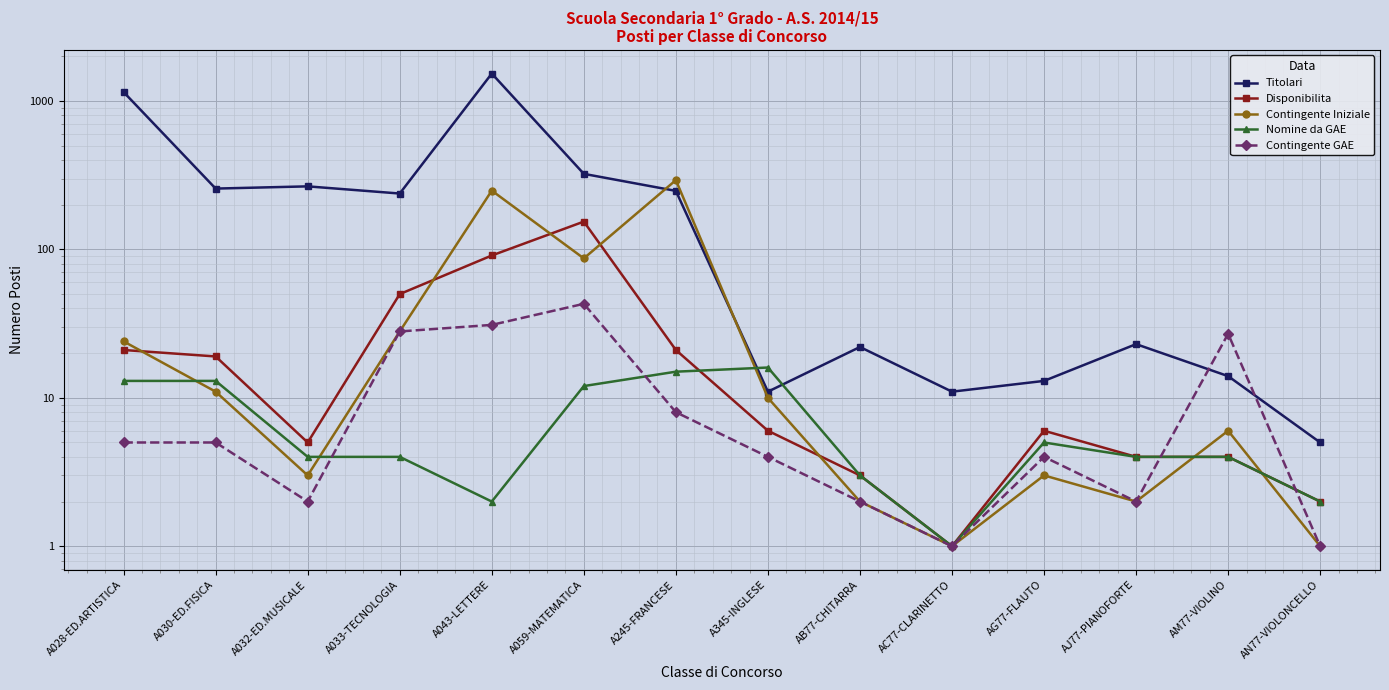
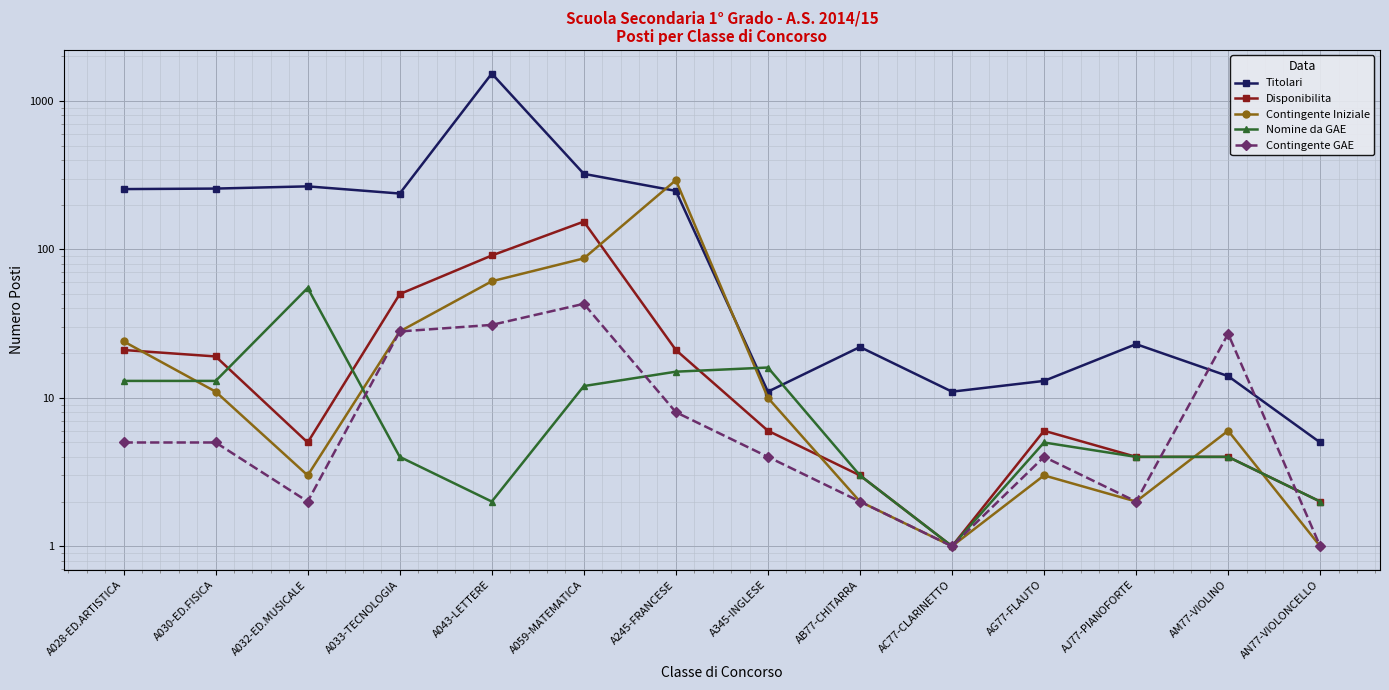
  {
    "Titolari": {
-     "A028-ED.ARTISTICA": 1100,
+     "A028-ED.ARTISTICA": 260,
      "A030-ED.FISICA": 260,
      "A032-ED.MUSICALE": 270,
      "A033-TECNOLOGIA": 240,
      "A043-LETTERE": 1500,
      "A059-MATEMATICA": 320,
      "A245-FRANCESE": 250,
      "A345-INGLESE": 11,
      "AB77-CHITARRA": 22,
      "AC77-CLARINETTO": 11,
      "AG77-FLAUTO": 13,
      "AJ77-PIANOFORTE": 23,
      "AM77-VIOLINO": 14,
      "AN77-VIOLONCELLO": 5
    },
    "Disponibilita": {
      "A028-ED.ARTISTICA": 21,
      "A030-ED.FISICA": 19,
      "A032-ED.MUSICALE": 5,
      "A033-TECNOLOGIA": 50,
      "A043-LETTERE": 90,
      "A059-MATEMATICA": 150,
      "A245-FRANCESE": 21,
      "A345-INGLESE": 6,
      "AG77-FLAUTO": 6
    },
    "Contingente Iniziale": {
      "A028-ED.ARTISTICA": 24,
      "A030-ED.FISICA": 11,
      "A032-ED.MUSICALE": 3,
-     "A043-LETTERE": 250,
+     "A043-LETTERE": 61,
      "A059-MATEMATICA": 90,
      "A245-FRANCESE": 290,
      "A345-INGLESE": 10,
      "AG77-FLAUTO": 3,
      "AM77-VIOLINO": 6
    },
    "Nomine da GAE": {
      "A028-ED.ARTISTICA": 13,
      "A030-ED.FISICA": 13,
-     "A032-ED.MUSICALE": 4,
+     "A032-ED.MUSICALE": 55,
      "A033-TECNOLOGIA": 4,
      "A043-LETTERE": 2,
      "A059-MATEMATICA": 12,
      "A245-FRANCESE": 15,
      "A345-INGLESE": 16,
      "AG77-FLAUTO": 5
    },
    "Contingente GAE": {
      "A028-ED.ARTISTICA": 5,
      "A030-ED.FISICA": 5,
      "A032-ED.MUSICALE": 2,
      "A043-LETTERE": 31,
      "A059-MATEMATICA": 43,
      "A245-FRANCESE": 8,
      "A345-INGLESE": 4,
      "AG77-FLAUTO": 4,
      "AM77-VIOLINO": 27
    }
  }
